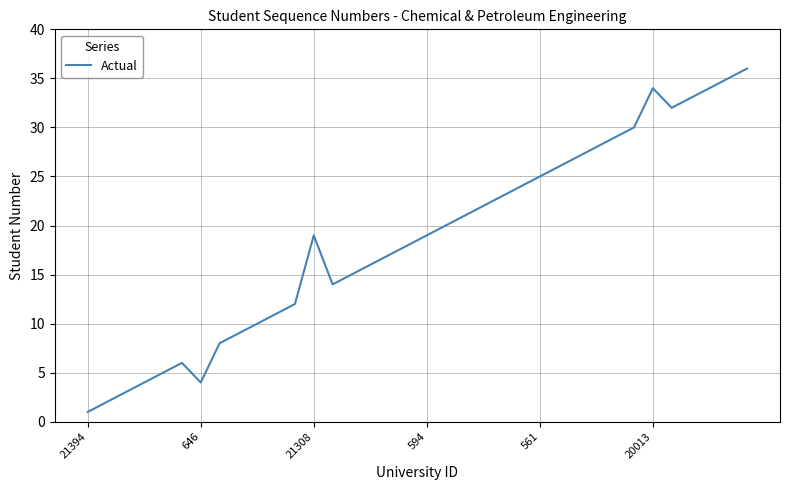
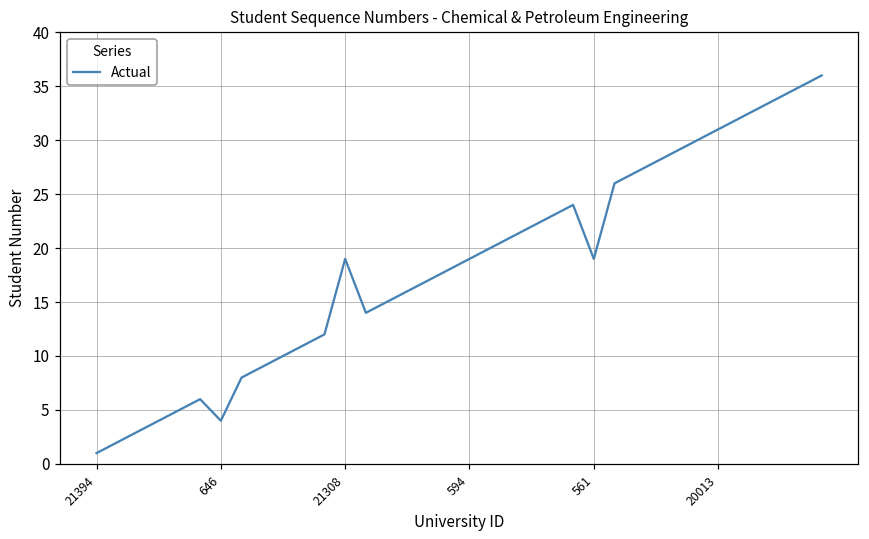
  {
    "21394": 1,
    "646": 4,
    "21308": 19,
    "594": 19,
-   "561": 25,
-   "20013": 34
+   "561": 19,
+   "20013": 31
  }
